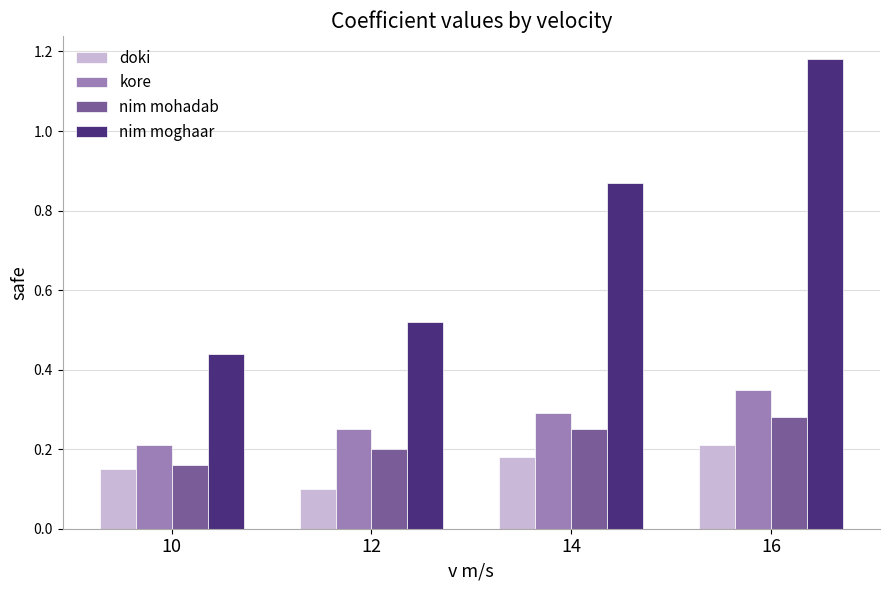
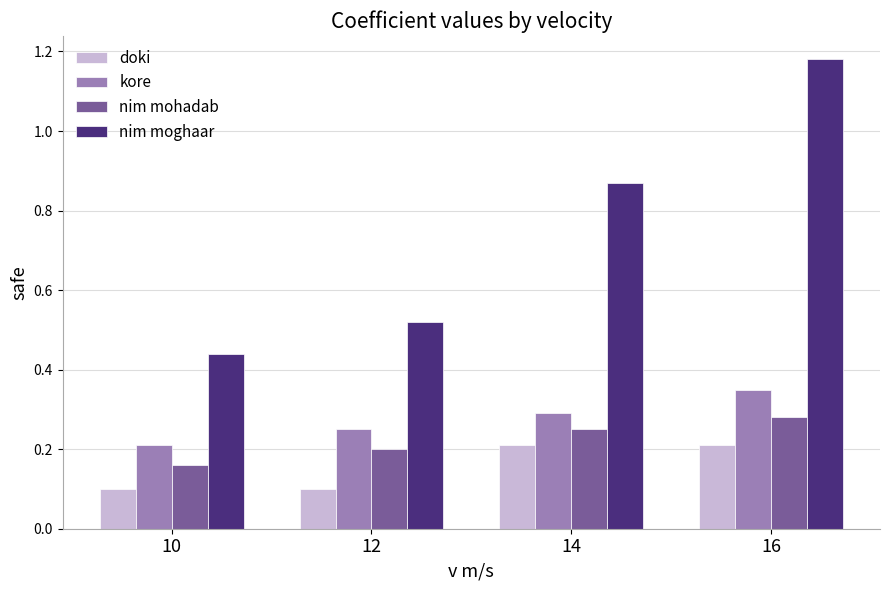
  {
    "doki": {
-     "10": 0.15,
+     "10": 0.10,
      "12": 0.10,
-     "14": 0.18,
+     "14": 0.21,
      "16": 0.21
    },
    "nim moghaar": {
      "10": 0.44,
      "12": 0.52,
      "14": 0.87,
      "16": 1.18
    }
  }
